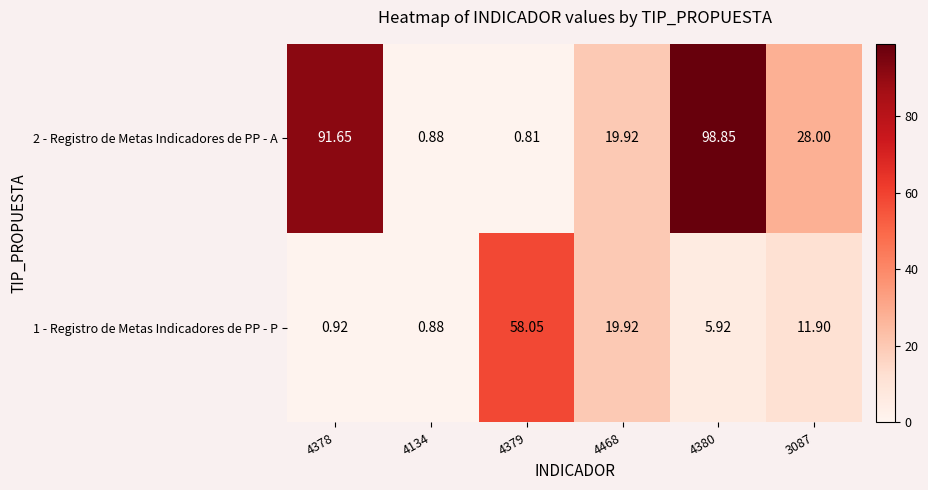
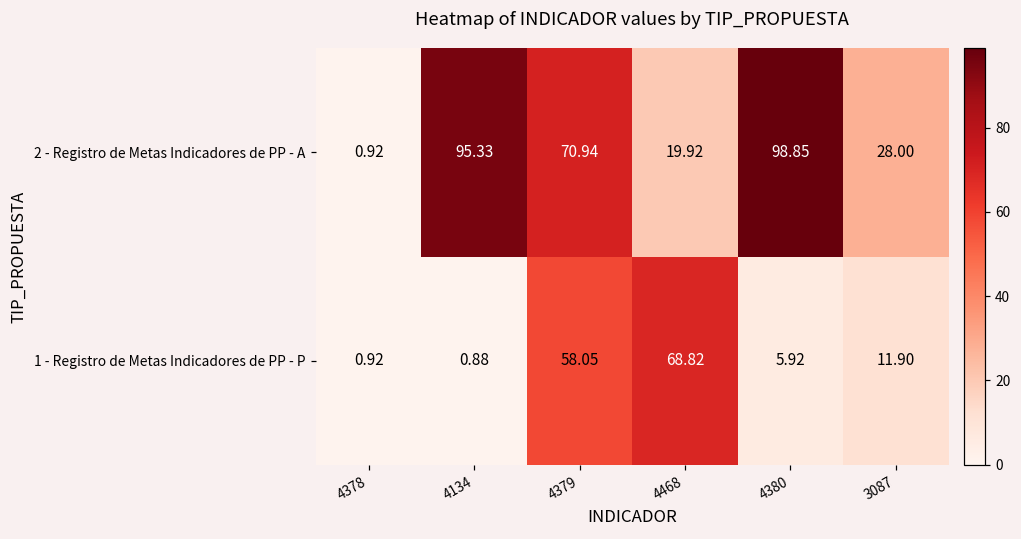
  {
    "2 - Registro de Metas Indicadores de PP - A": {
-     "4378": 91.65,
-     "4134": 0.88,
-     "4379": 0.81,
+     "4378": 0.92,
+     "4134": 95.33,
+     "4379": 70.94,
      "4468": 19.92,
      "4380": 98.85,
      "3087": 28.00
    },
    "1 - Registro de Metas Indicadores de PP - P": {
      "4378": 0.92,
      "4134": 0.88,
      "4379": 58.05,
-     "4468": 19.92,
+     "4468": 68.82,
      "4380": 5.92,
      "3087": 11.90
    }
  }
